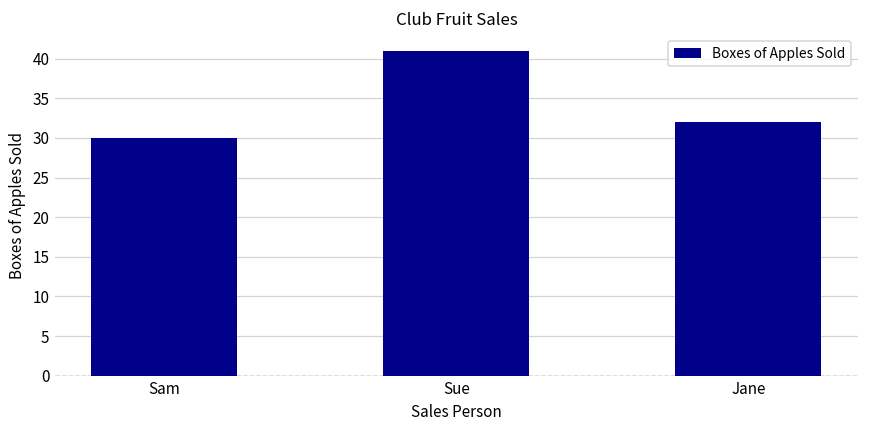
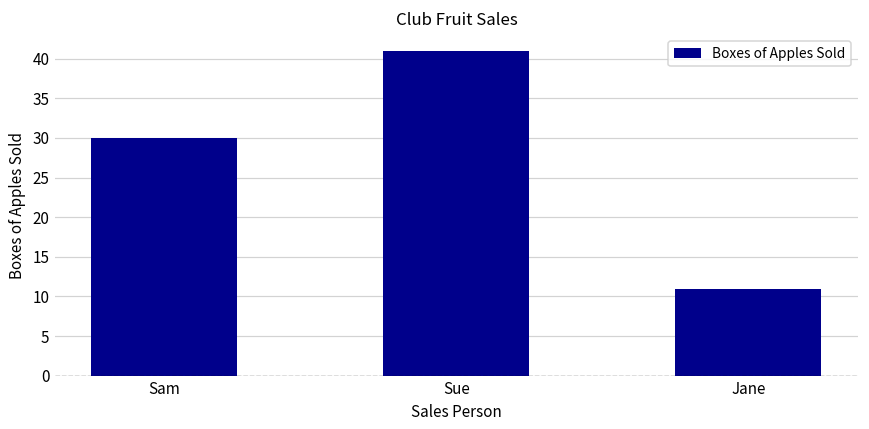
  {
    "Sam": 30,
    "Sue": 41,
-   "Jane": 32
+   "Jane": 11
  }
